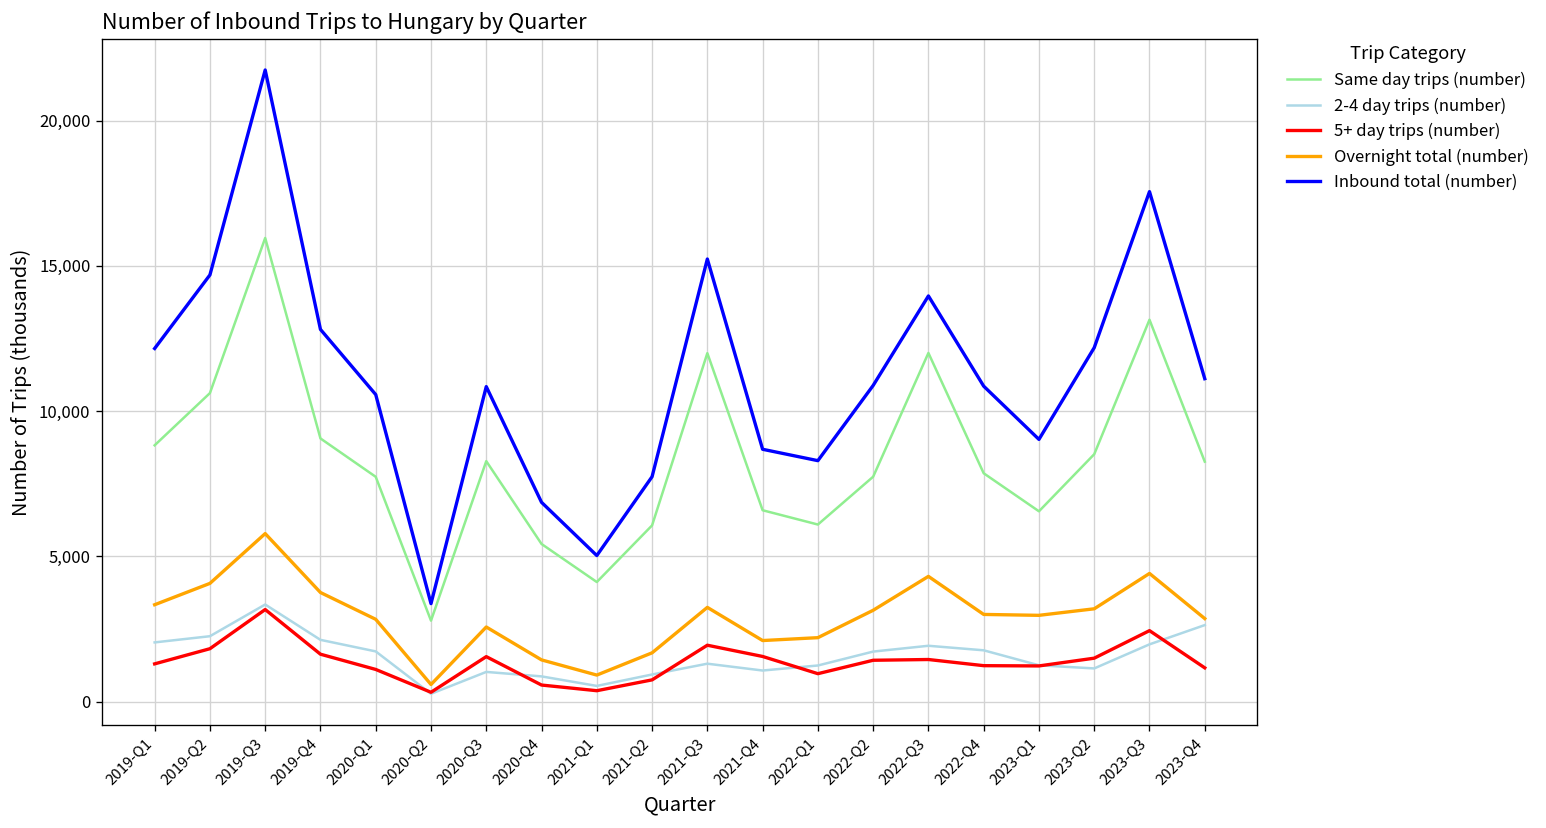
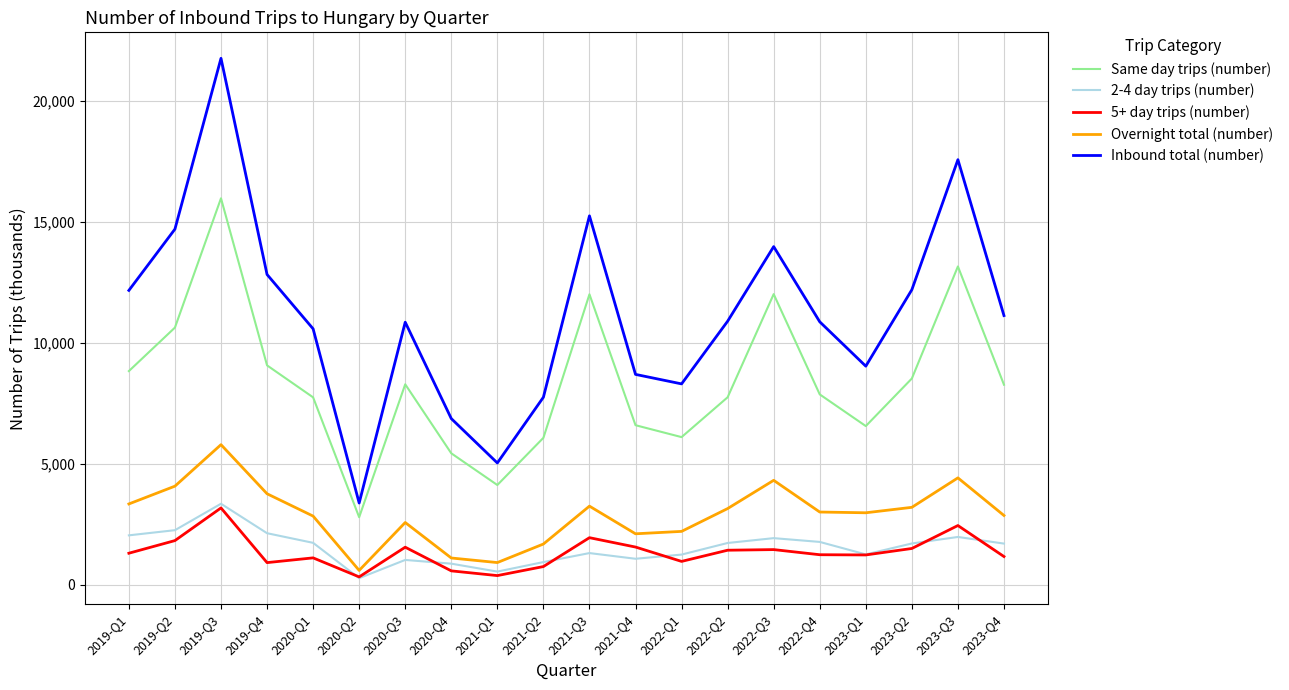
  {
    "Same day trips (number)": {
      "2019-Q1": "8,800",
      "2019-Q2": "10,600",
      "2019-Q3": "16,000",
      "2019-Q4": "9,100",
      "2020-Q1": "7,700",
      "2020-Q2": "2,800",
      "2020-Q3": "8,300",
      "2020-Q4": "5,400",
      "2021-Q1": "4,100",
      "2021-Q2": "6,100",
      "2021-Q3": "12,000",
      "2021-Q4": "6,600",
      "2022-Q1": "6,100",
      "2022-Q2": "7,700",
      "2022-Q3": "12,000",
      "2022-Q4": "7,900",
      "2023-Q1": "6,600",
      "2023-Q2": "8,500",
      "2023-Q3": "13,100",
      "2023-Q4": "8,300"
    },
    "2-4 day trips (number)": {
      "2019-Q1": "2,000",
      "2019-Q2": "2,200",
      "2019-Q3": "3,300",
      "2019-Q4": "2,100",
      "2020-Q1": "1,700",
      "2020-Q3": "1,000",
      "2020-Q4": "900",
      "2021-Q1": "500",
      "2021-Q2": "900",
      "2021-Q3": "1,300",
      "2021-Q4": "1,100",
      "2022-Q1": "1,200",
      "2022-Q2": "1,700",
      "2022-Q3": "1,900",
      "2022-Q4": "1,800",
-     "2023-Q2": "1,100",
+     "2023-Q2": "1,700",
      "2023-Q3": "2,000",
-     "2023-Q4": "2,600"
+     "2023-Q4": "1,700"
    },
    "5+ day trips (number)": {
      "2019-Q1": "1,300",
      "2019-Q2": "1,800",
      "2019-Q3": "3,200",
-     "2019-Q4": "1,600",
+     "2019-Q4": "900",
      "2020-Q1": "1,100",
      "2020-Q3": "1,500",
      "2020-Q4": "600",
      "2021-Q1": "400",
      "2021-Q2": "700",
      "2021-Q3": "1,900",
      "2021-Q4": "1,600",
      "2022-Q1": "1,000",
      "2022-Q2": "1,400",
      "2022-Q3": "1,400",
      "2022-Q4": "1,200",
      "2023-Q2": "1,500",
      "2023-Q3": "2,400",
      "2023-Q4": "1,200"
    },
    "Overnight total (number)": {
      "2019-Q1": "3,300",
      "2019-Q2": "4,100",
      "2019-Q3": "5,800",
      "2019-Q4": "3,800",
      "2020-Q1": "2,800",
      "2020-Q2": "600",
      "2020-Q3": "2,600",
-     "2020-Q4": "1,400",
+     "2020-Q4": "1,100",
      "2021-Q1": "900",
      "2021-Q2": "1,700",
      "2021-Q3": "3,200",
      "2021-Q4": "2,100",
      "2022-Q1": "2,200",
      "2022-Q2": "3,100",
      "2022-Q3": "4,300",
      "2022-Q4": "3,000",
      "2023-Q1": "3,000",
      "2023-Q2": "3,200",
      "2023-Q3": "4,400",
      "2023-Q4": "2,900"
    },
    "Inbound total (number)": {
      "2019-Q1": "12,200",
      "2019-Q2": "14,700",
      "2019-Q3": "21,700",
      "2019-Q4": "12,800",
      "2020-Q1": "10,600",
      "2020-Q2": "3,400",
      "2020-Q3": "10,800",
      "2020-Q4": "6,900",
      "2021-Q1": "5,000",
      "2021-Q2": "7,700",
      "2021-Q3": "15,200",
      "2021-Q4": "8,700",
      "2022-Q1": "8,300",
      "2022-Q2": "10,900",
      "2022-Q3": "14,000",
      "2022-Q4": "10,900",
      "2023-Q1": "9,000",
      "2023-Q2": "12,200",
      "2023-Q3": "17,600",
      "2023-Q4": "11,100"
    }
  }
